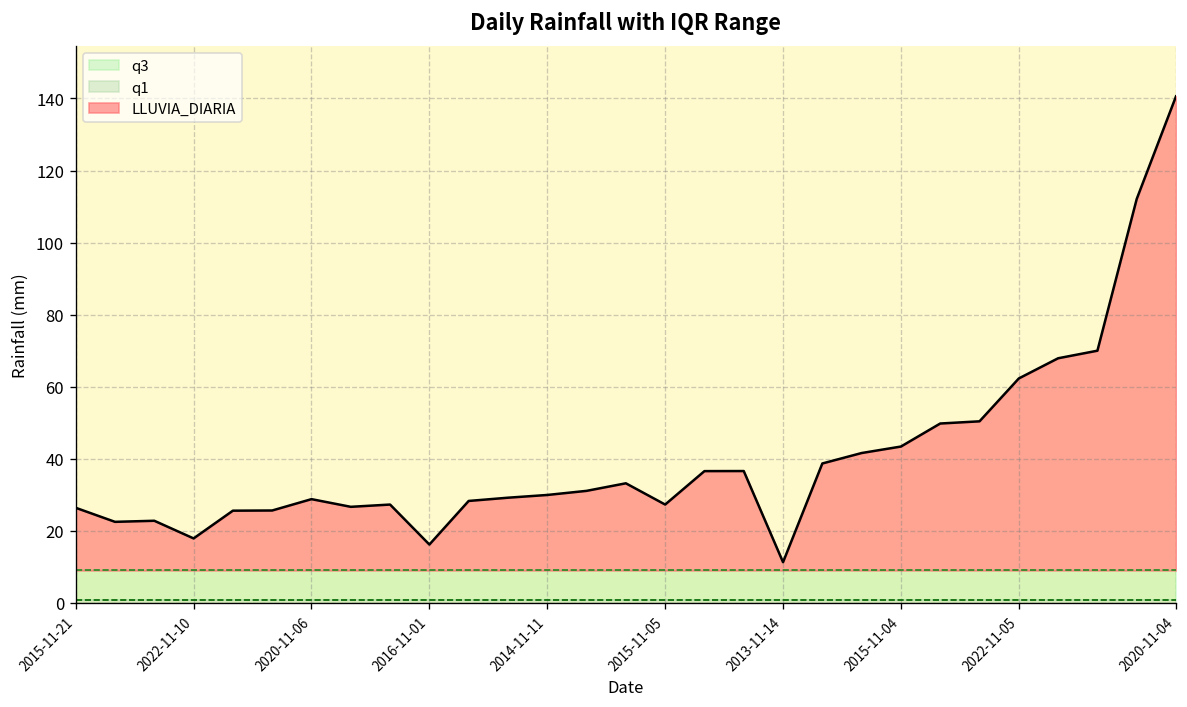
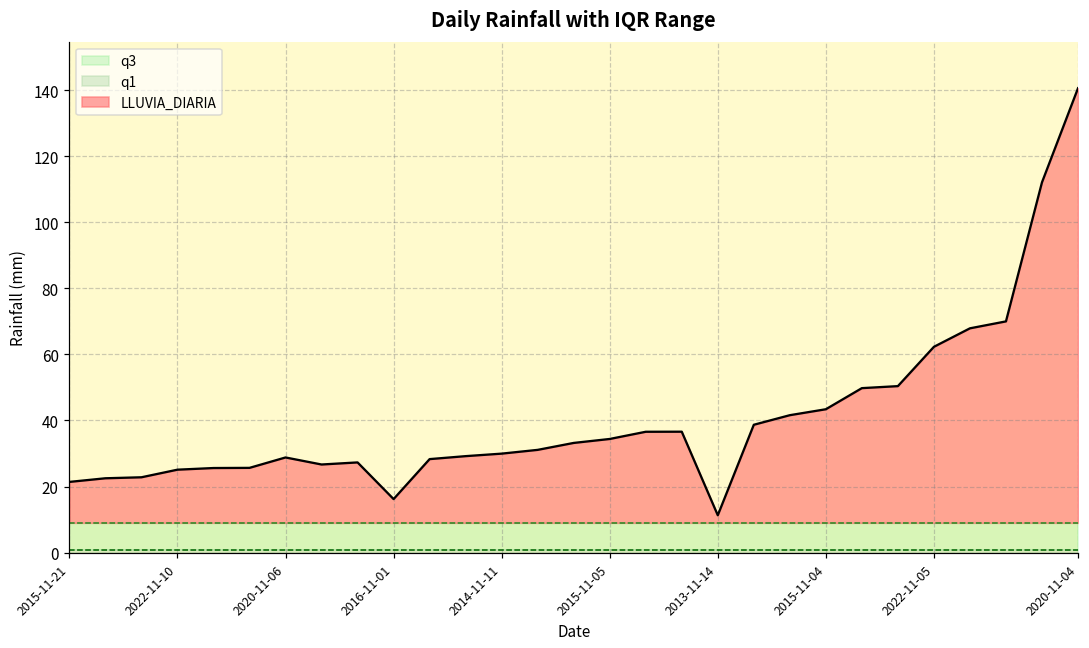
  {
    "LLUVIA_DIARIA": {
-     "2015-11-21": 26,
-     "2022-11-10": 18,
+     "2015-11-21": 21,
+     "2022-11-10": 25,
      "2020-11-06": 29,
      "2016-11-01": 16,
      "2014-11-11": 30,
-     "2015-11-05": 27,
+     "2015-11-05": 34,
      "2013-11-14": 11,
      "2015-11-04": 43,
      "2022-11-05": 62,
      "2020-11-04": 141
    }
  }
